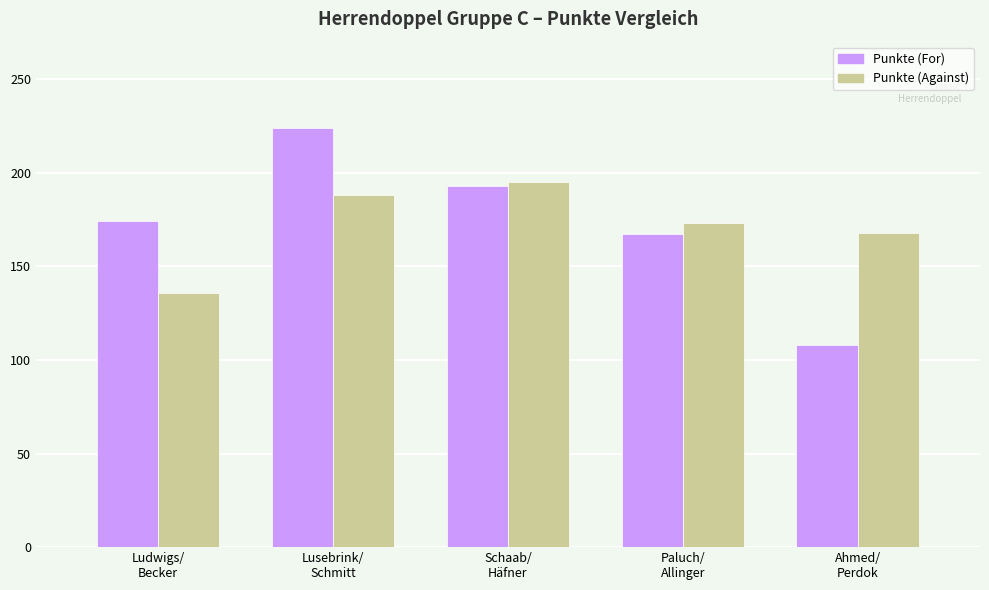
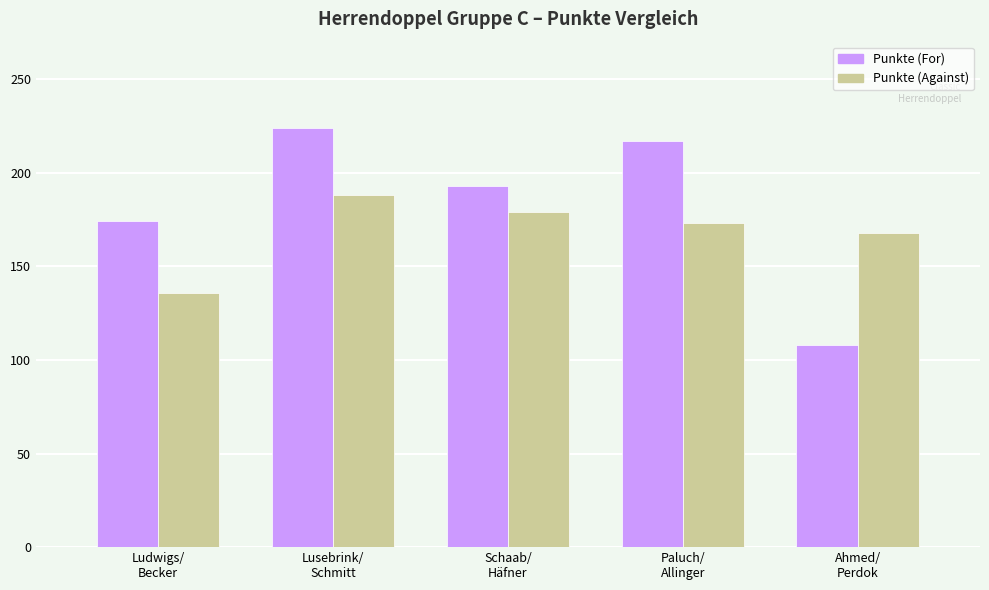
  {
    "Punkte (For)": {
      "Ludwigs/ Becker": 174,
      "Lusebrink/ Schmitt": 224,
      "Schaab/ Häfner": 193,
-     "Paluch/ Allinger": 167,
+     "Paluch/ Allinger": 217,
      "Ahmed/ Perdok": 108
    },
    "Punkte (Against)": {
      "Ludwigs/ Becker": 136,
      "Lusebrink/ Schmitt": 188,
-     "Schaab/ Häfner": 195,
+     "Schaab/ Häfner": 179,
      "Paluch/ Allinger": 173,
      "Ahmed/ Perdok": 168
    }
  }
